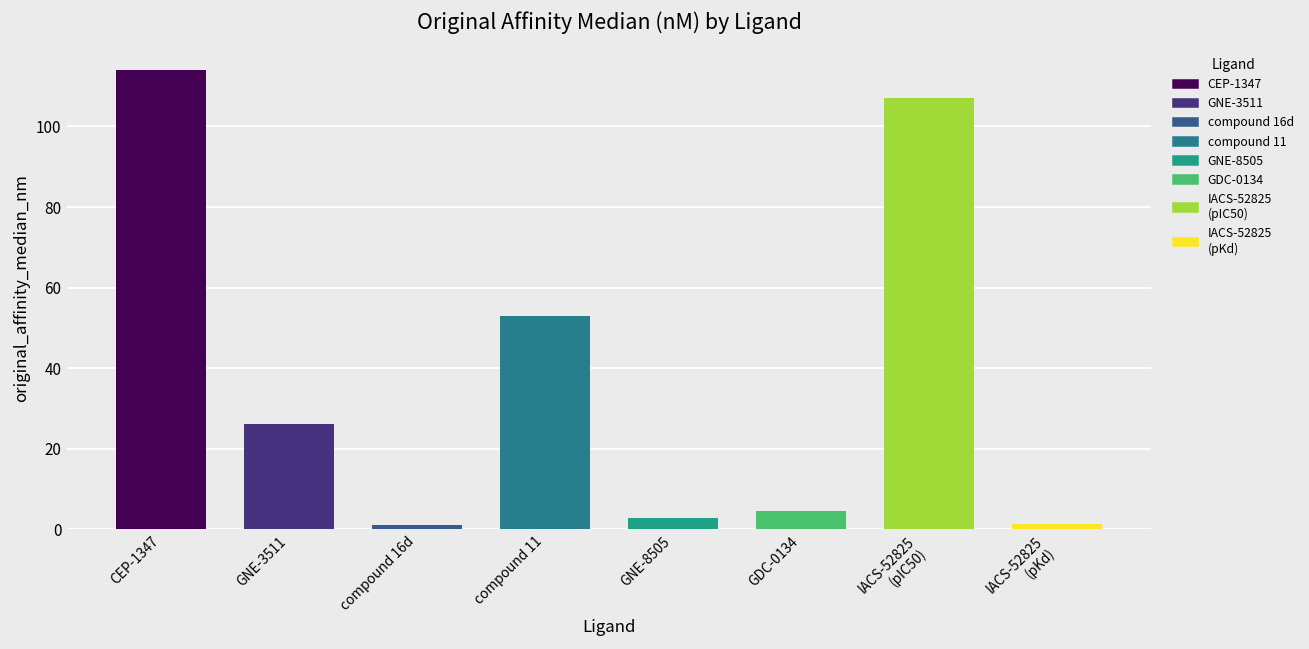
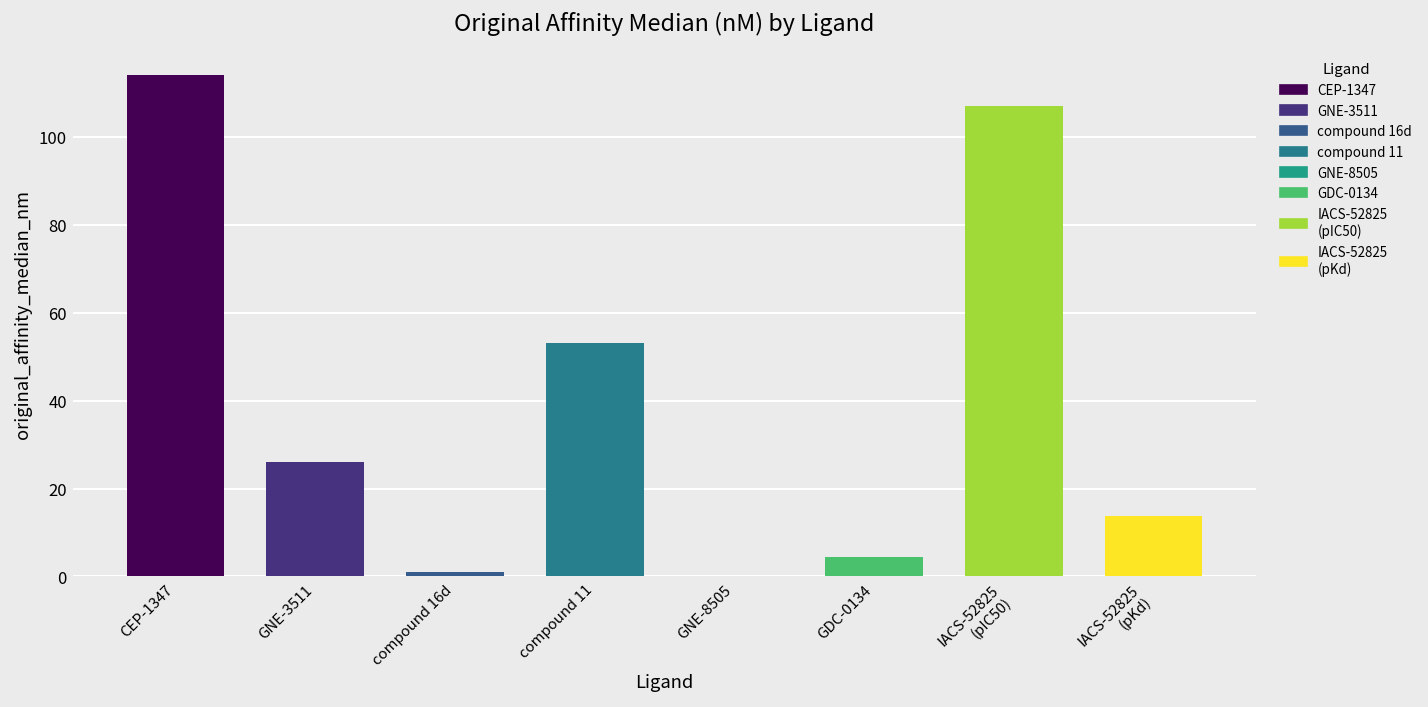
  {
    "CEP-1347": 114,
    "GNE-3511": 26,
    "compound 16d": 1,
    "compound 11": 53,
-   "GNE-8505": 3,
+   "GNE-8505": 0,
    "GDC-0134": 4,
    "IACS-52825 (pIC50)": 107,
-   "IACS-52825 (pKd)": 1
+   "IACS-52825 (pKd)": 14
  }
